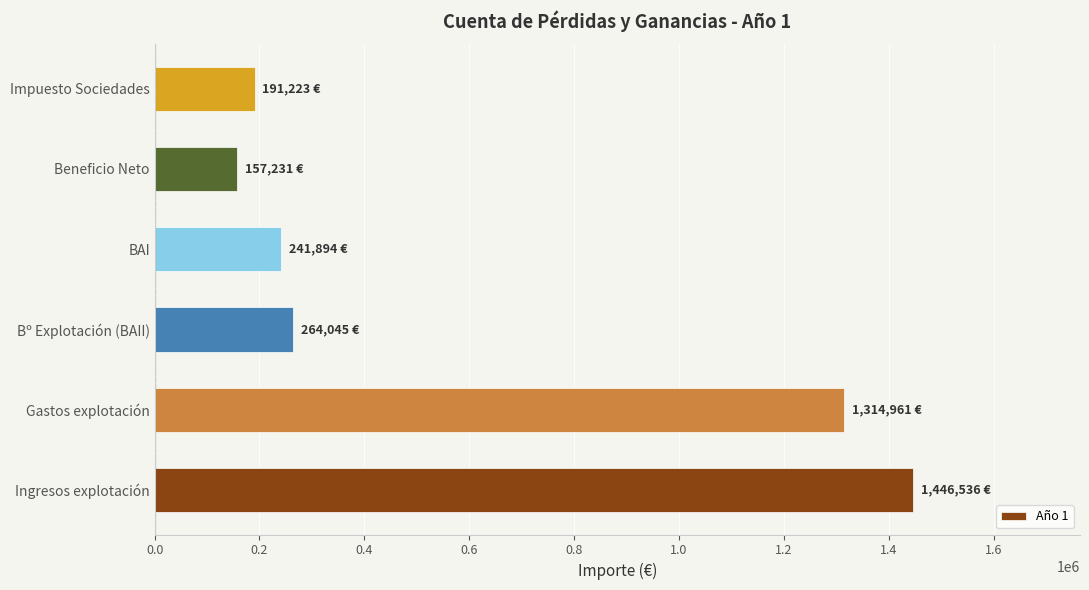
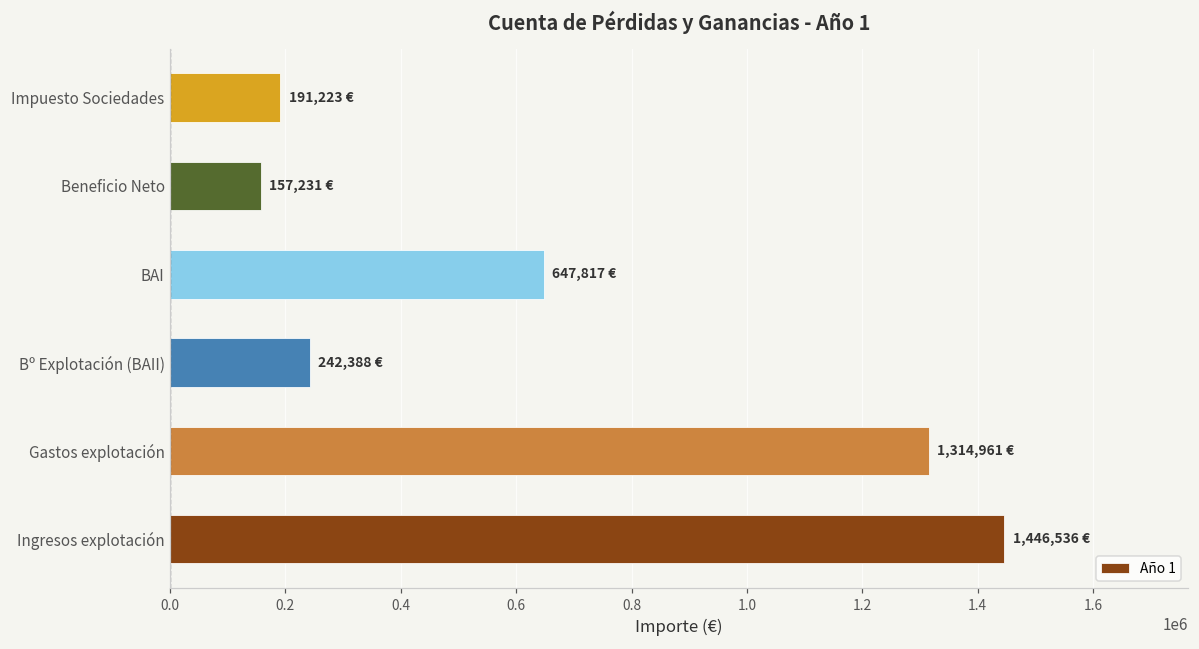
  {
    "Impuesto Sociedades": "191,223",
    "Beneficio Neto": "157,231",
-   "BAI": "241,894",
-   "Bº Explotación (BAII)": "264,045",
+   "BAI": "647,817",
+   "Bº Explotación (BAII)": "242,388",
    "Gastos explotación": "1,314,961",
    "Ingresos explotación": "1,446,536"
  }
